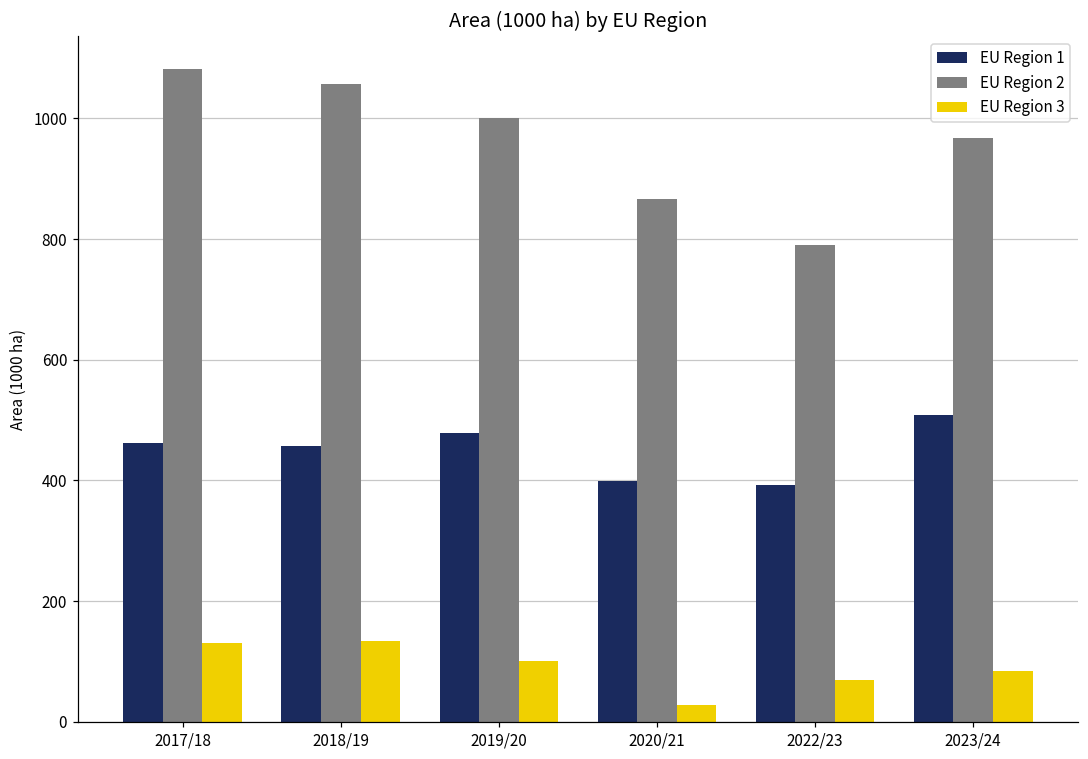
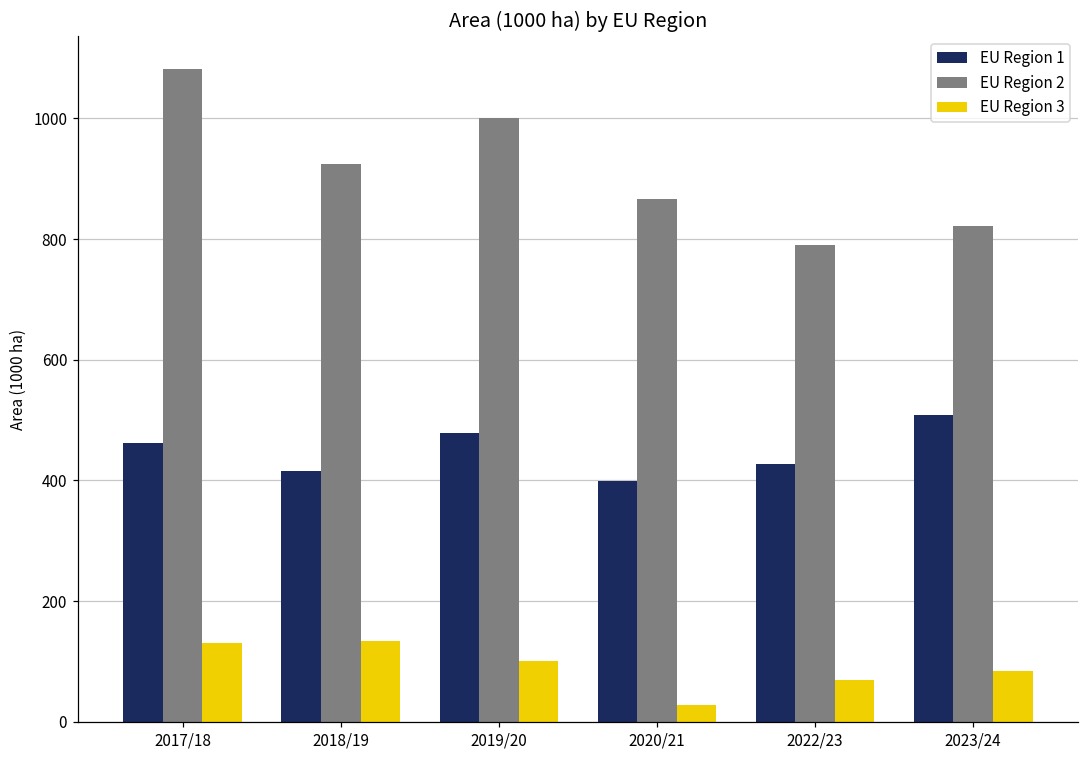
  {
    "EU Region 1": {
      "2017/18": 460,
-     "2018/19": 460,
+     "2018/19": 420,
      "2019/20": 480,
      "2020/21": 400,
-     "2022/23": 390,
+     "2022/23": 430,
      "2023/24": 510
    },
    "EU Region 2": {
      "2017/18": 1080,
-     "2018/19": 1060,
+     "2018/19": 920,
      "2019/20": 1000,
      "2020/21": 870,
      "2022/23": 790,
-     "2023/24": 970
+     "2023/24": 820
    },
    "EU Region 3": {
      "2017/18": 130,
      "2018/19": 130,
      "2019/20": 100,
      "2020/21": 30,
      "2022/23": 70,
      "2023/24": 80
    }
  }
